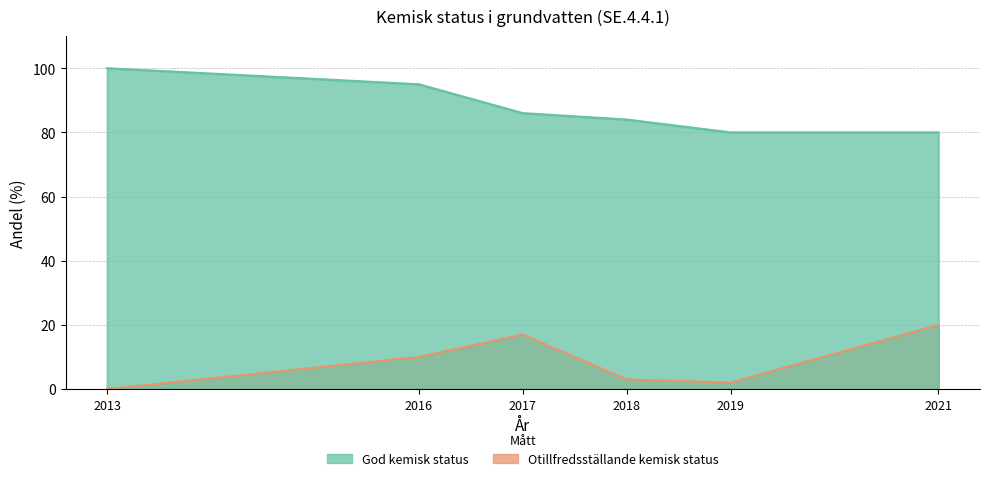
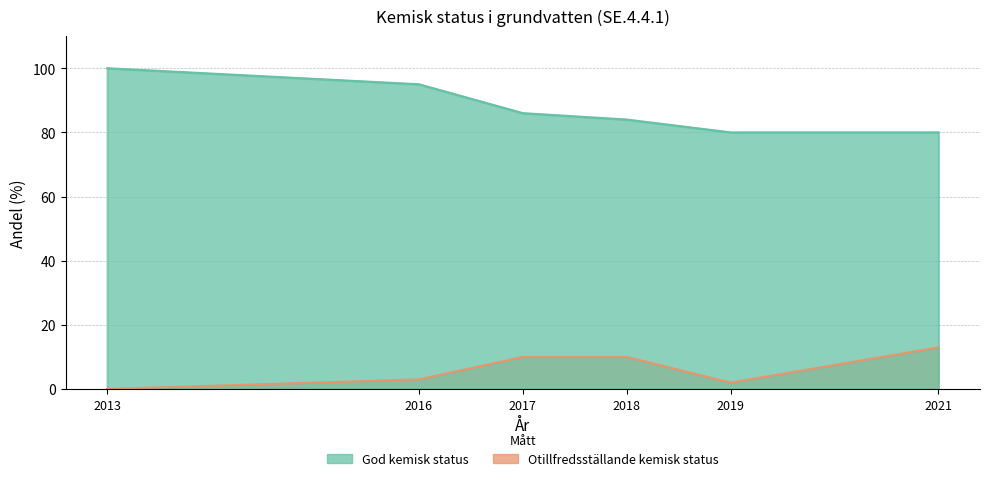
  {
    "Otillfredsställande kemisk status": {
      "2013": 0,
-     "2016": 10,
-     "2017": 17,
-     "2018": 3,
+     "2016": 3,
+     "2017": 10,
+     "2018": 10,
      "2019": 2,
-     "2021": 20
+     "2021": 13
    },
    "God kemisk status": {
      "2013": 100,
      "2016": 95,
      "2017": 86,
      "2018": 84,
      "2019": 80,
      "2021": 80
    }
  }
